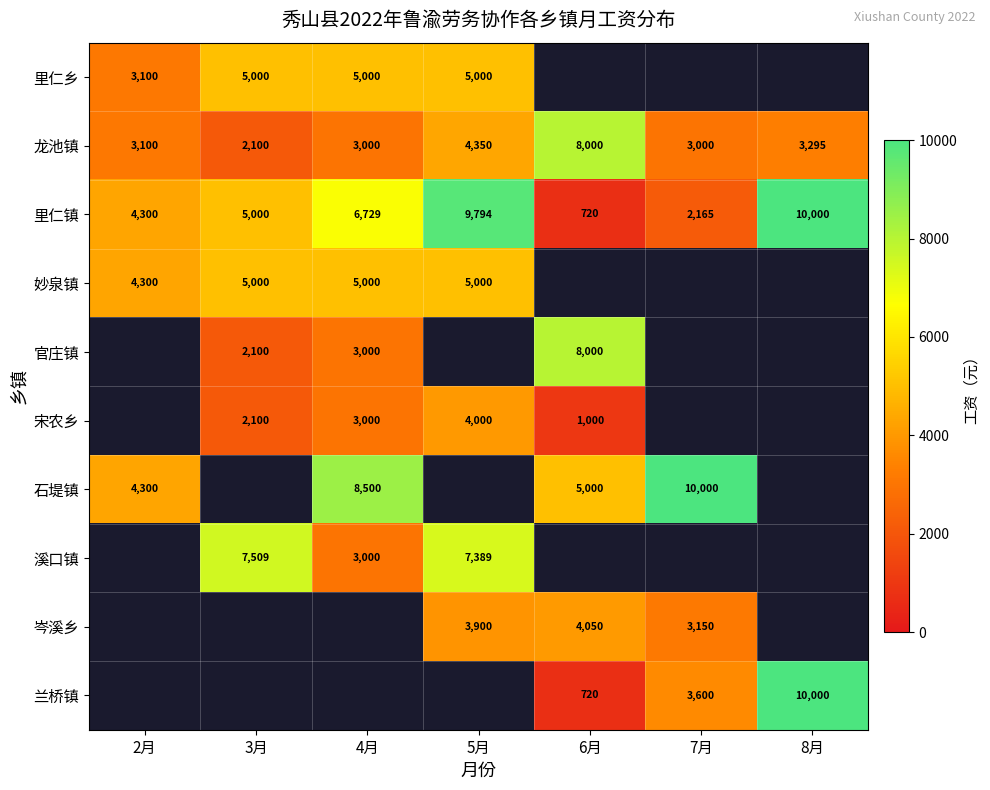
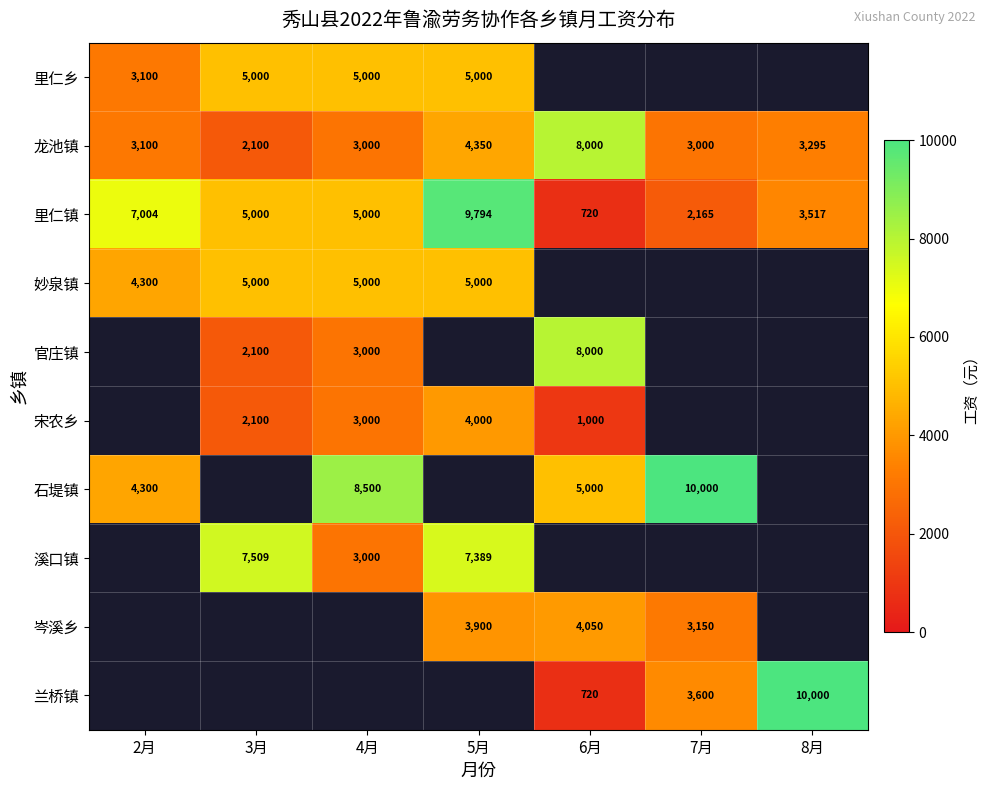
  {
    "里仁乡": {
      "2月": "3,100",
      "3月": "5,000",
      "4月": "5,000",
      "5月": "5,000"
    },
    "龙池镇": {
      "2月": "3,100",
      "3月": "2,100",
      "4月": "3,000",
      "5月": "4,350",
      "6月": "8,000",
      "7月": "3,000",
      "8月": "3,295"
    },
    "里仁镇": {
-     "2月": "4,300",
+     "2月": "7,004",
      "3月": "5,000",
-     "4月": "6,729",
+     "4月": "5,000",
      "5月": "9,794",
      "6月": "720",
      "7月": "2,165",
-     "8月": "10,000"
+     "8月": "3,517"
    },
    "妙泉镇": {
      "2月": "4,300",
      "3月": "5,000",
      "4月": "5,000",
      "5月": "5,000"
    },
    "官庄镇": {
      "3月": "2,100",
      "4月": "3,000",
      "6月": "8,000"
    },
    "宋农乡": {
      "3月": "2,100",
      "4月": "3,000",
      "5月": "4,000",
      "6月": "1,000"
    },
    "石堤镇": {
      "2月": "4,300",
      "4月": "8,500",
      "6月": "5,000",
      "7月": "10,000"
    },
    "溪口镇": {
      "3月": "7,509",
      "4月": "3,000",
      "5月": "7,389"
    },
    "岑溪乡": {
      "5月": "3,900",
      "6月": "4,050",
      "7月": "3,150"
    },
    "兰桥镇": {
      "6月": "720",
      "7月": "3,600",
      "8月": "10,000"
    }
  }
